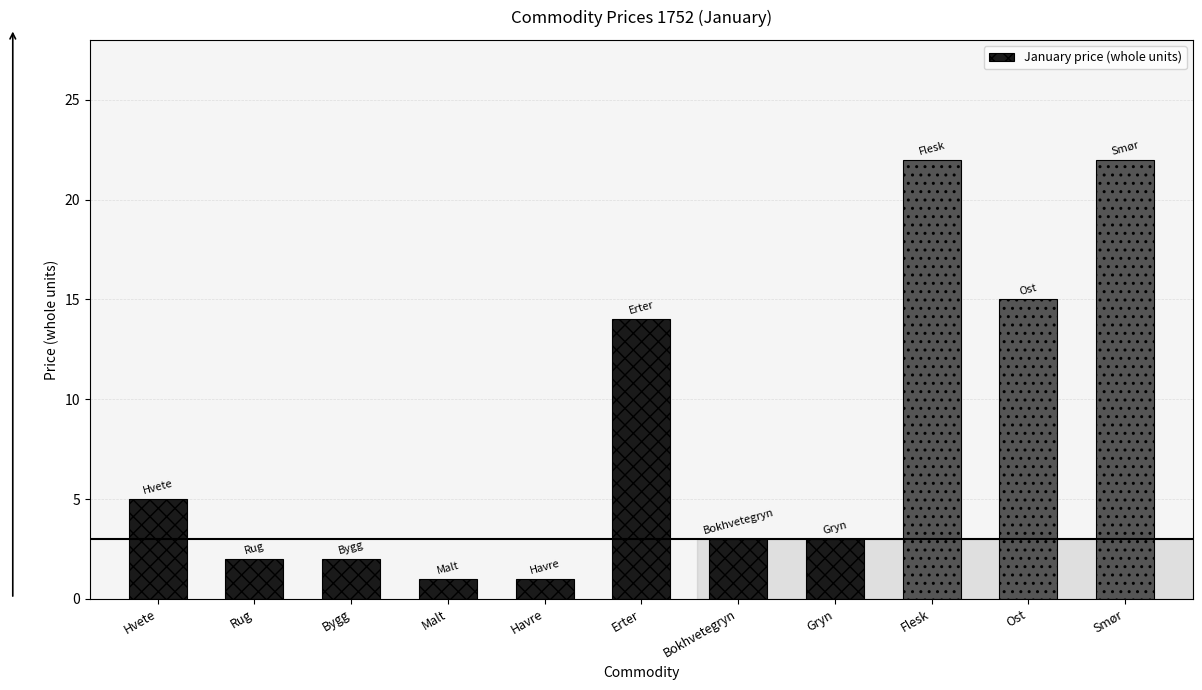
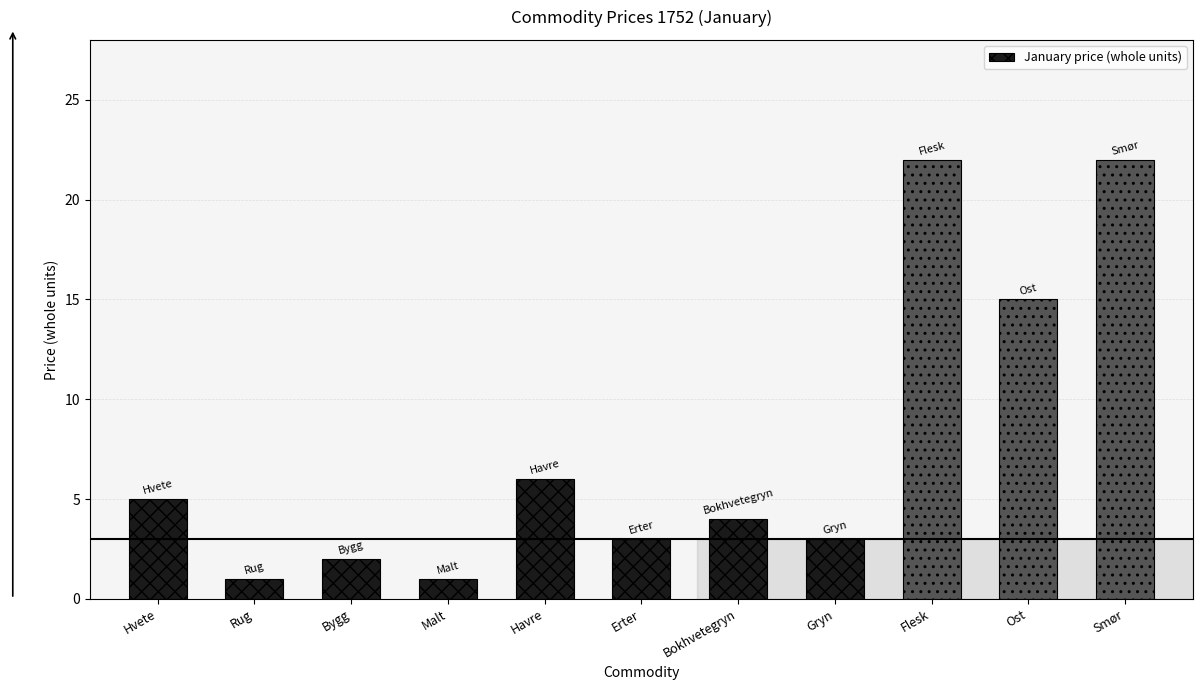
  {
    "Hvete": 5,
-   "Rug": 2,
+   "Rug": 1,
    "Bygg": 2,
    "Malt": 1,
-   "Havre": 1,
-   "Erter": 14,
-   "Bokhvetegryn": 3,
+   "Havre": 6,
+   "Erter": 3,
+   "Bokhvetegryn": 4,
    "Gryn": 3,
    "Flesk": 22,
    "Ost": 15,
    "Smør": 22
  }
